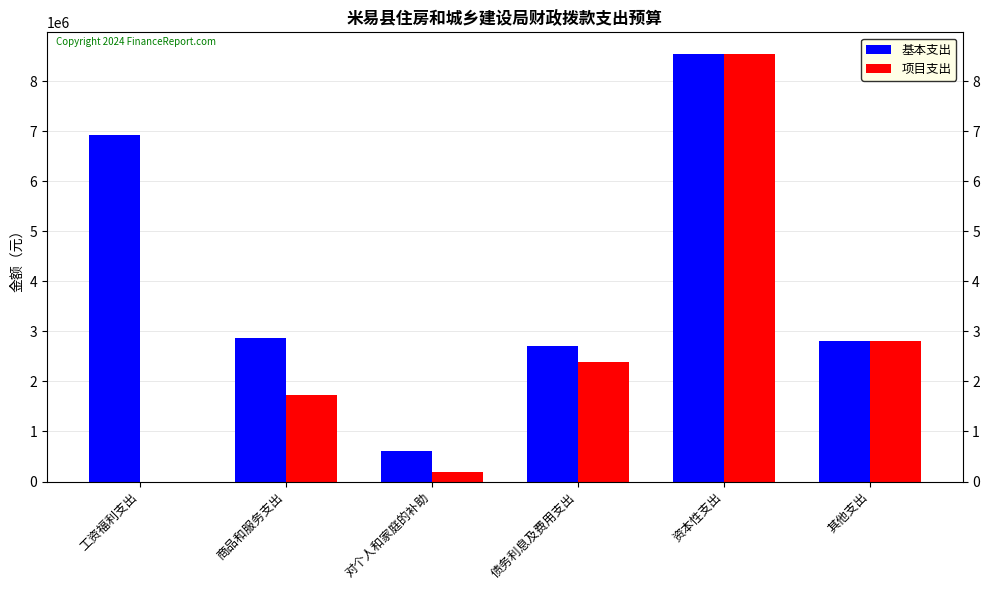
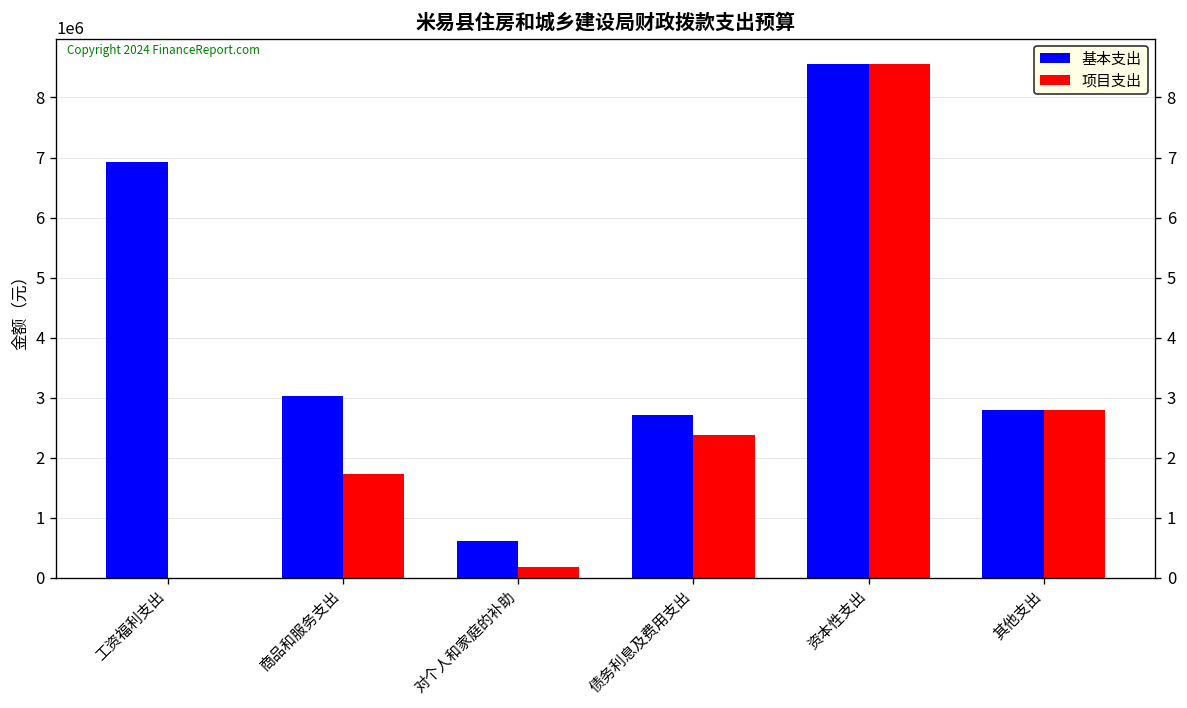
  {
    "基本支出": {
      "工资福利支出": 6900000,
-     "商品和服务支出": 2900000,
+     "商品和服务支出": 3000000,
      "对个人和家庭的补助": 600000,
      "债务利息及费用支出": 2700000,
      "资本性支出": 8600000,
      "其他支出": 2800000
    },
    "项目支出": {
      "工资福利支出": 0,
      "商品和服务支出": 1700000,
      "对个人和家庭的补助": 200000,
      "债务利息及费用支出": 2400000,
      "资本性支出": 8600000,
      "其他支出": 2800000
    }
  }
